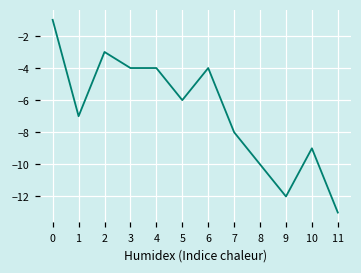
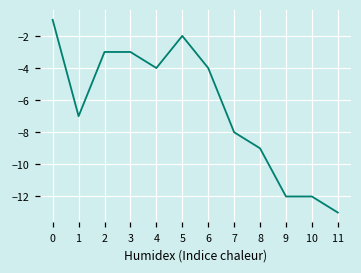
  {
    "0": -1.0,
    "1": -7.0,
    "2": -3.0,
-   "3": -4.0,
+   "3": -3.0,
    "4": -4.0,
-   "5": -6.0,
+   "5": -2.0,
    "6": -4.0,
    "7": -8.0,
-   "8": -10.0,
+   "8": -9.0,
    "9": -12.0,
-   "10": -9.0,
+   "10": -12.0,
    "11": -13.0
  }
